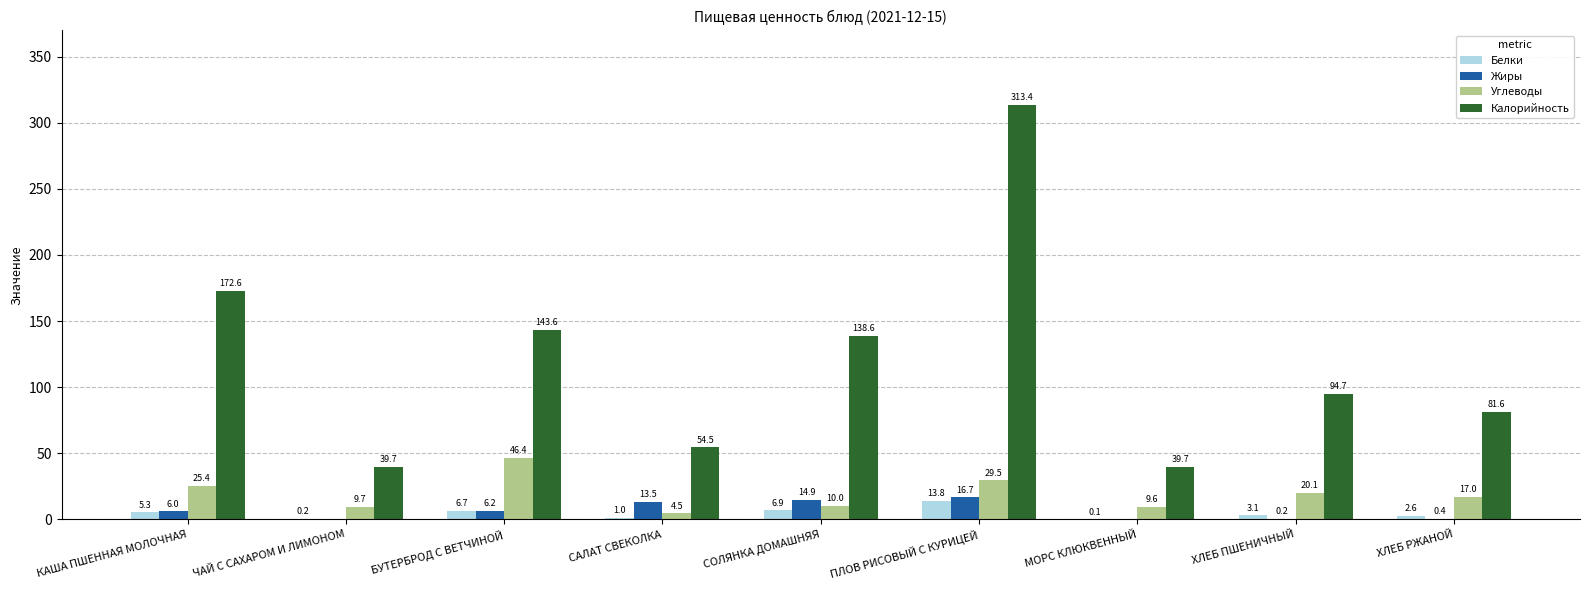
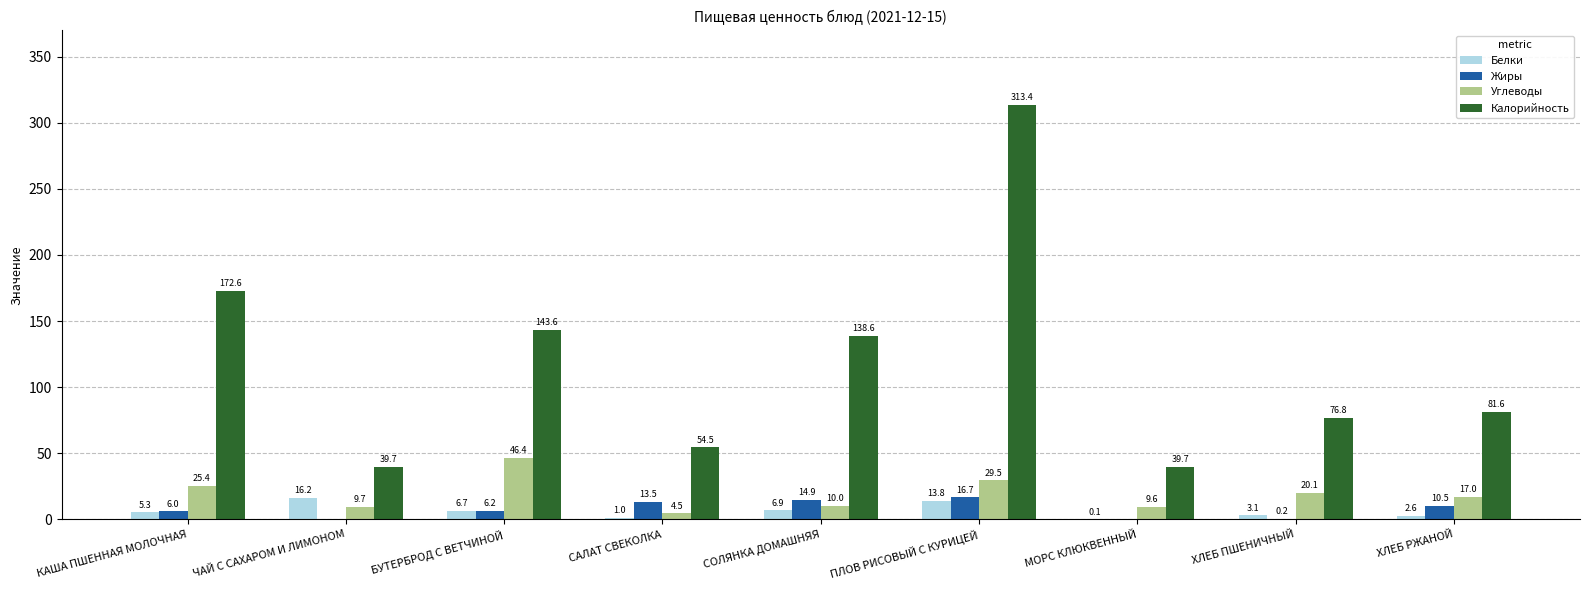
  {
    "Белки": {
      "КАША ПШЕННАЯ МОЛОЧНАЯ": 5.3,
-     "ЧАЙ С САХАРОМ И ЛИМОНОМ": 0.2,
+     "ЧАЙ С САХАРОМ И ЛИМОНОМ": 16.2,
      "БУТЕРБРОД С ВЕТЧИНОЙ": 6.7,
      "САЛАТ СВЕКОЛКА": 1.0,
      "СОЛЯНКА ДОМАШНЯЯ": 6.9,
      "ПЛОВ РИСОВЫЙ С КУРИЦЕЙ": 13.8,
      "МОРС КЛЮКВЕННЫЙ": 0.1,
      "ХЛЕБ ПШЕНИЧНЫЙ": 3.1,
      "ХЛЕБ РЖАНОЙ": 2.6
    },
    "Жиры": {
      "КАША ПШЕННАЯ МОЛОЧНАЯ": 6.0,
      "БУТЕРБРОД С ВЕТЧИНОЙ": 6.2,
      "САЛАТ СВЕКОЛКА": 13.5,
      "СОЛЯНКА ДОМАШНЯЯ": 14.9,
      "ПЛОВ РИСОВЫЙ С КУРИЦЕЙ": 16.7,
      "ХЛЕБ ПШЕНИЧНЫЙ": 0.2,
-     "ХЛЕБ РЖАНОЙ": 0.4
+     "ХЛЕБ РЖАНОЙ": 10.5
    },
    "Углеводы": {
      "КАША ПШЕННАЯ МОЛОЧНАЯ": 25.4,
      "ЧАЙ С САХАРОМ И ЛИМОНОМ": 9.7,
      "БУТЕРБРОД С ВЕТЧИНОЙ": 46.4,
      "САЛАТ СВЕКОЛКА": 4.5,
      "СОЛЯНКА ДОМАШНЯЯ": 10.0,
      "ПЛОВ РИСОВЫЙ С КУРИЦЕЙ": 29.5,
      "МОРС КЛЮКВЕННЫЙ": 9.6,
      "ХЛЕБ ПШЕНИЧНЫЙ": 20.1,
      "ХЛЕБ РЖАНОЙ": 17.0
    },
    "Калорийность": {
      "КАША ПШЕННАЯ МОЛОЧНАЯ": 172.6,
      "ЧАЙ С САХАРОМ И ЛИМОНОМ": 39.7,
      "БУТЕРБРОД С ВЕТЧИНОЙ": 143.6,
      "САЛАТ СВЕКОЛКА": 54.5,
      "СОЛЯНКА ДОМАШНЯЯ": 138.6,
      "ПЛОВ РИСОВЫЙ С КУРИЦЕЙ": 313.4,
      "МОРС КЛЮКВЕННЫЙ": 39.7,
-     "ХЛЕБ ПШЕНИЧНЫЙ": 94.7,
+     "ХЛЕБ ПШЕНИЧНЫЙ": 76.8,
      "ХЛЕБ РЖАНОЙ": 81.6
    }
  }
